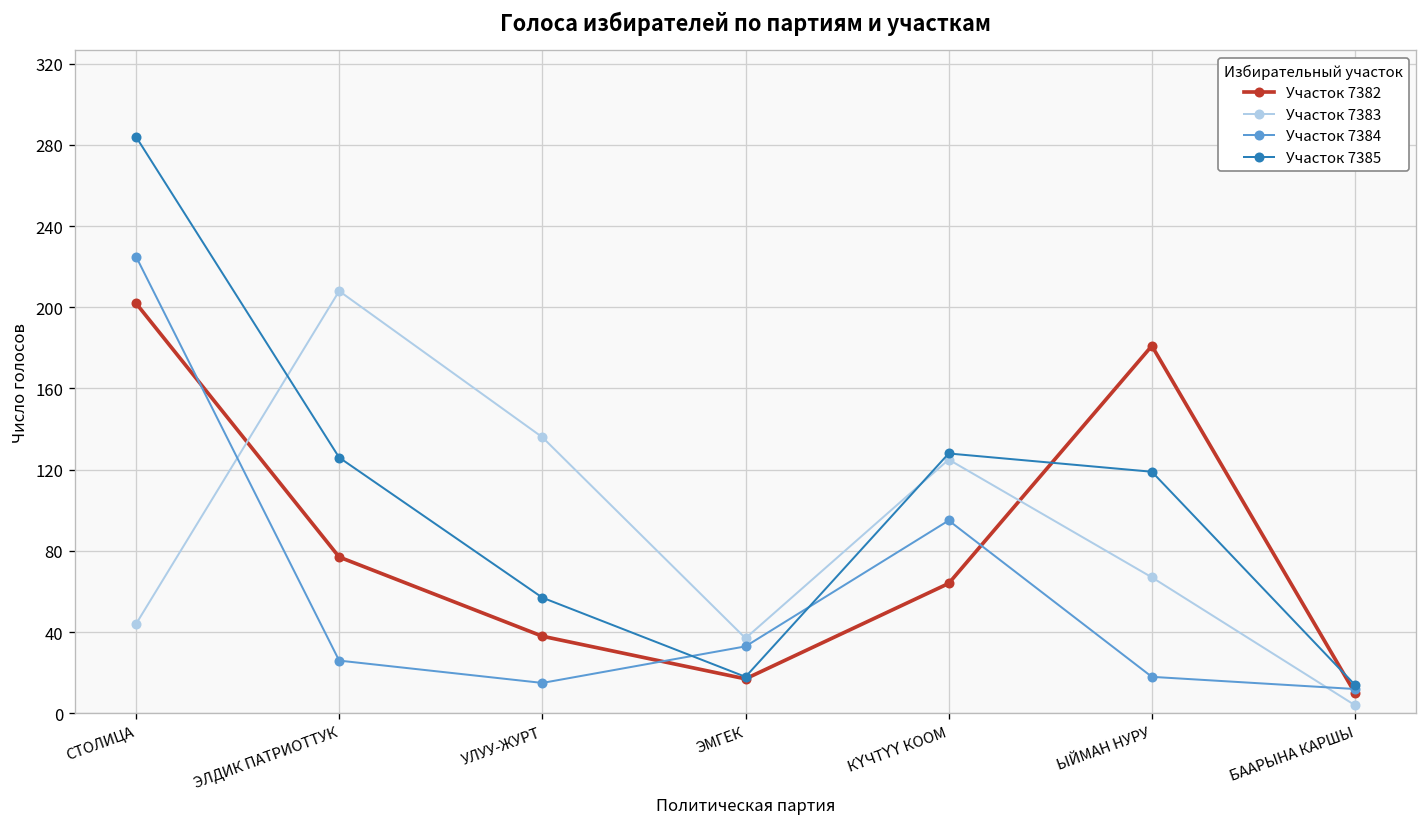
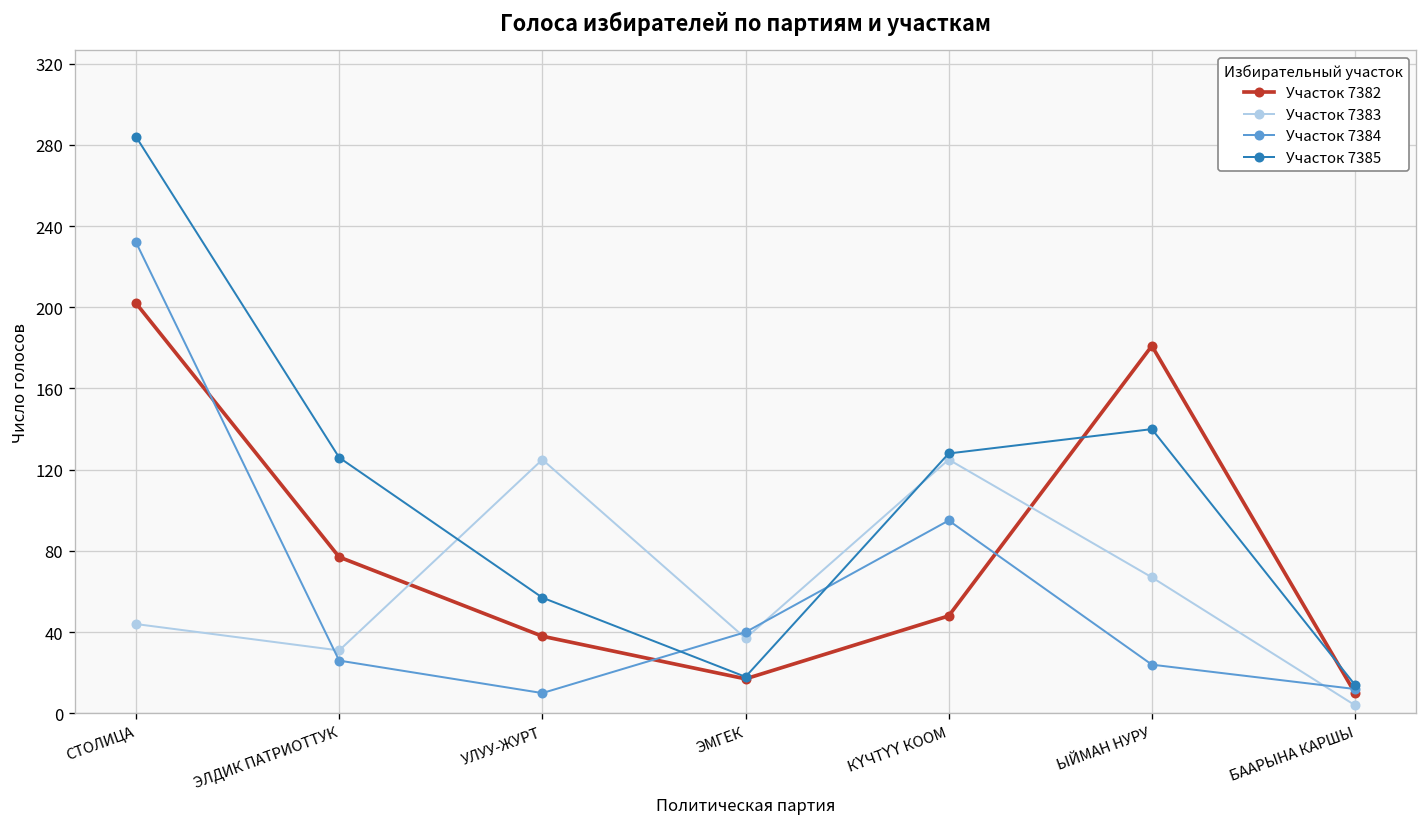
  {
    "Участок 7382": {
      "СТОЛИЦА": 202,
      "ЭЛДИК ПАТРИОТТУК": 77,
      "УЛУУ-ЖУРТ": 38,
-     "КҮЧТҮҮ КООМ": 64,
+     "КҮЧТҮҮ КООМ": 48,
      "ЫЙМАН НУРУ": 181,
      "БААРЫНА КАРШЫ": 10
    },
    "Участок 7383": {
      "СТОЛИЦА": 44,
-     "ЭЛДИК ПАТРИОТТУК": 208,
-     "УЛУУ-ЖУРТ": 136,
+     "ЭЛДИК ПАТРИОТТУК": 31,
+     "УЛУУ-ЖУРТ": 125,
      "ЭМГЕК": 37,
      "КҮЧТҮҮ КООМ": 125,
      "ЫЙМАН НУРУ": 67,
      "БААРЫНА КАРШЫ": 4
    },
    "Участок 7384": {
-     "СТОЛИЦА": 225,
+     "СТОЛИЦА": 232,
      "ЭЛДИК ПАТРИОТТУК": 26,
-     "УЛУУ-ЖУРТ": 15,
-     "ЭМГЕК": 33,
+     "УЛУУ-ЖУРТ": 10,
+     "ЭМГЕК": 40,
      "КҮЧТҮҮ КООМ": 95,
-     "ЫЙМАН НУРУ": 18,
+     "ЫЙМАН НУРУ": 24,
      "БААРЫНА КАРШЫ": 12
    },
    "Участок 7385": {
      "СТОЛИЦА": 284,
      "ЭЛДИК ПАТРИОТТУК": 126,
      "УЛУУ-ЖУРТ": 57,
      "КҮЧТҮҮ КООМ": 128,
-     "ЫЙМАН НУРУ": 119,
+     "ЫЙМАН НУРУ": 140,
      "БААРЫНА КАРШЫ": 14
    }
  }
